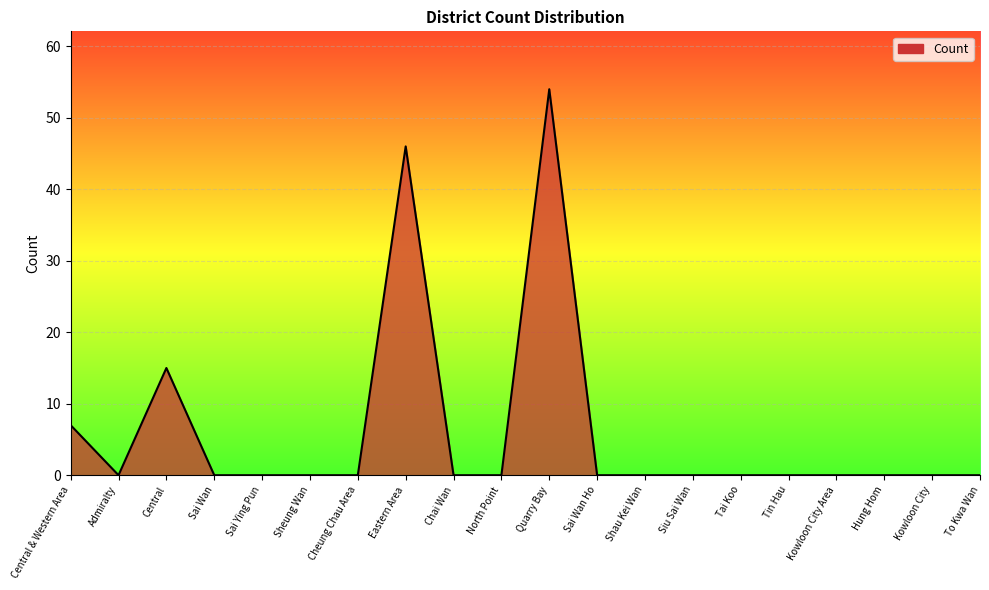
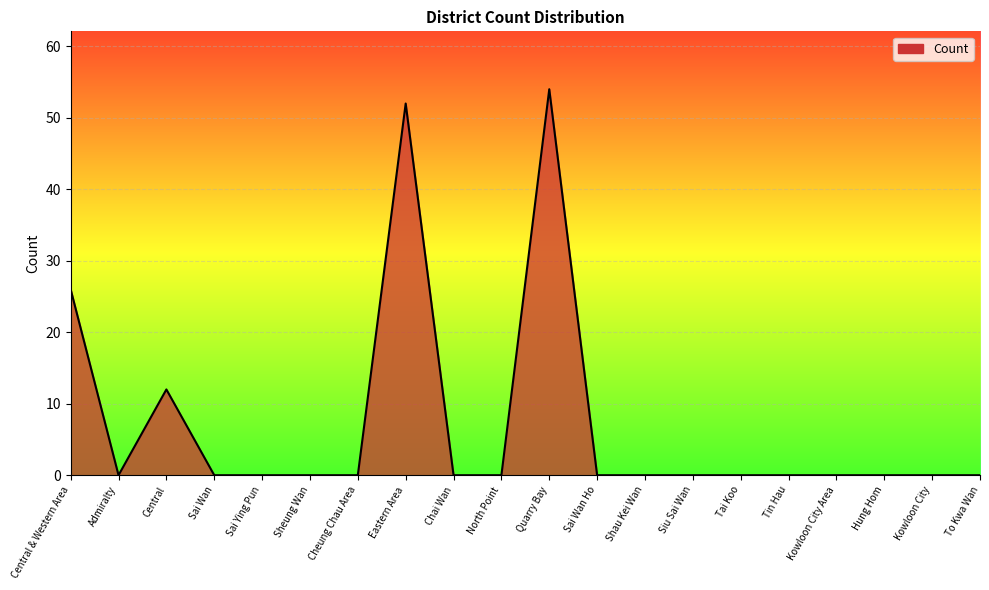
  {
-   "Central & Western Area": 7,
+   "Central & Western Area": 26,
    "Admiralty": 0,
-   "Central": 15,
+   "Central": 12,
    "Sai Wan": 0,
    "Sai Ying Pun": 0,
    "Sheung Wan": 0,
    "Cheung Chau Area": 0,
-   "Eastern Area": 46,
+   "Eastern Area": 52,
    "Chai Wan": 0,
    "North Point": 0,
    "Quarry Bay": 54,
    "Sai Wan Ho": 0,
    "Shau Kei Wan": 0,
    "Siu Sai Wan": 0,
    "Tai Koo": 0,
    "Tin Hau": 0,
    "Kowloon City Area": 0,
    "Hung Hom": 0,
    "Kowloon City": 0,
    "To Kwa Wan": 0
  }
